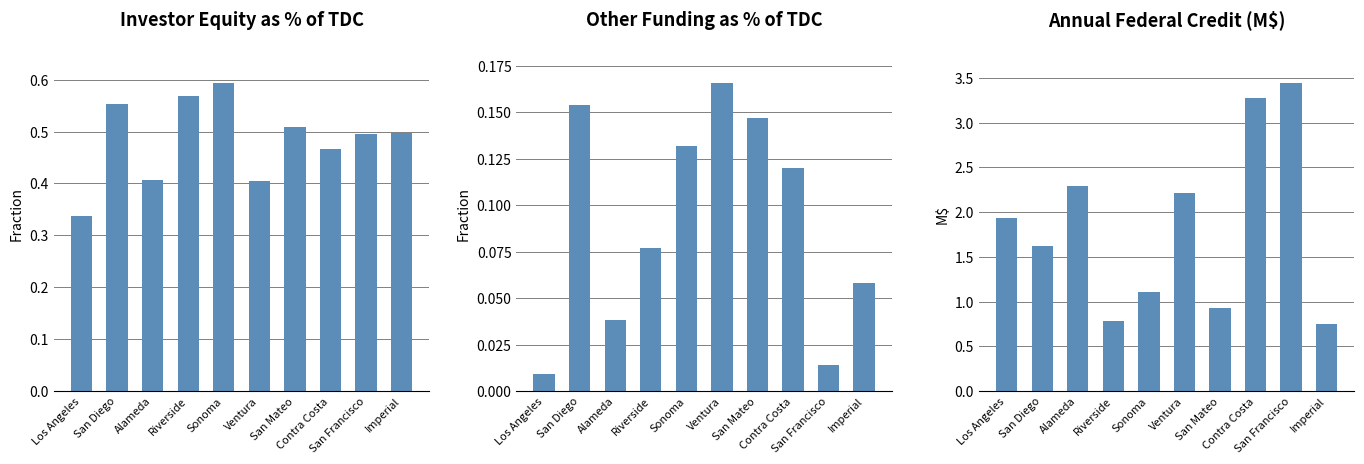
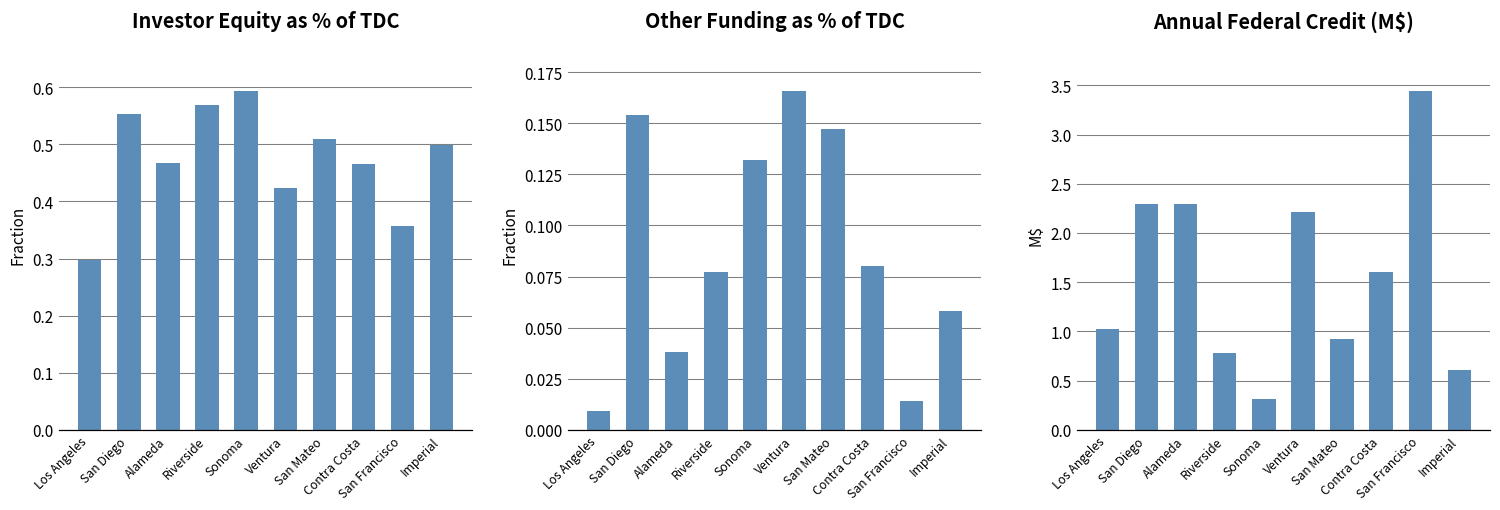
  {
    "Investor Equity as % of TDC": {
-     "Los Angeles": 0.34,
+     "Los Angeles": 0.30,
      "San Diego": 0.55,
-     "Alameda": 0.41,
+     "Alameda": 0.47,
      "Riverside": 0.57,
      "Sonoma": 0.59,
-     "Ventura": 0.41,
+     "Ventura": 0.42,
      "San Mateo": 0.51,
      "Contra Costa": 0.47,
-     "San Francisco": 0.50,
+     "San Francisco": 0.36,
      "Imperial": 0.50
    },
    "Other Funding as % of TDC": {
      "Los Angeles": 0.01,
      "San Diego": 0.154,
      "Alameda": 0.038,
      "Riverside": 0.077,
      "Sonoma": 0.132,
      "Ventura": 0.166,
      "San Mateo": 0.147,
-     "Contra Costa": 0.12,
+     "Contra Costa": 0.08,
      "San Francisco": 0.014,
      "Imperial": 0.058
    },
    "Annual Federal Credit (M$)": {
-     "Los Angeles": 1.9,
-     "San Diego": 1.6,
+     "Los Angeles": 1.0,
+     "San Diego": 2.3,
      "Alameda": 2.3,
      "Riverside": 0.8,
-     "Sonoma": 1.1,
+     "Sonoma": 0.3,
      "Ventura": 2.2,
      "San Mateo": 0.9,
-     "Contra Costa": 3.3,
+     "Contra Costa": 1.6,
      "San Francisco": 3.4,
-     "Imperial": 0.8
+     "Imperial": 0.6
    }
  }
